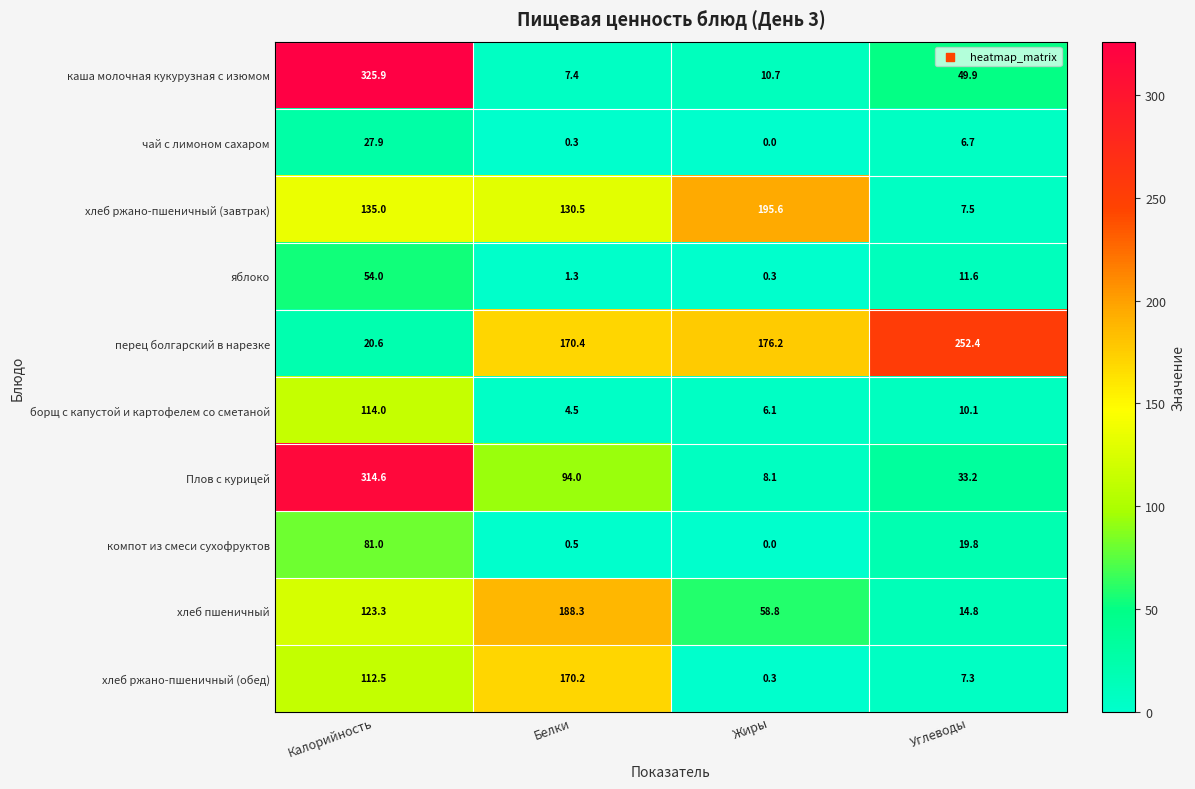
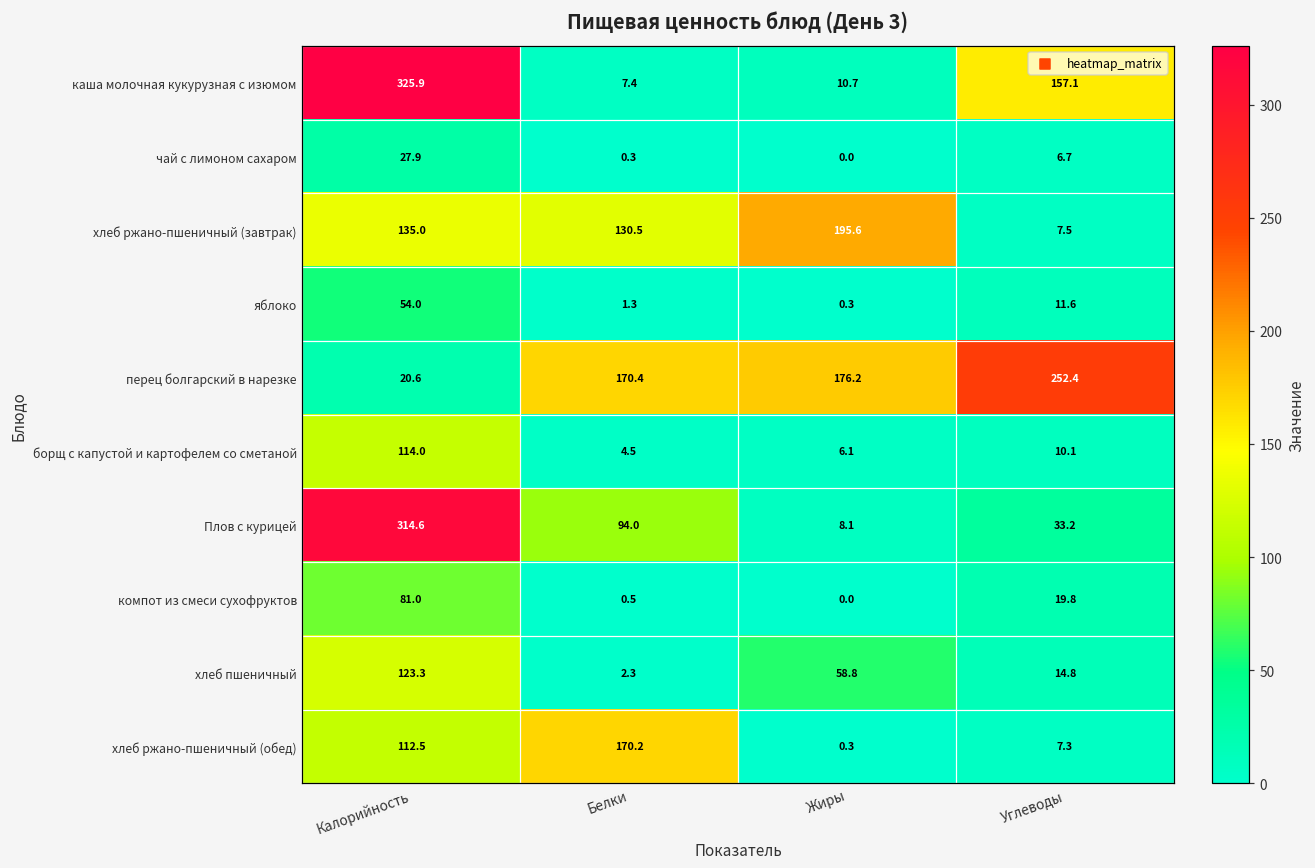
  {
    "каша молочная кукурузная с изюмом": {
      "Калорийность": 325.9,
      "Белки": 7.4,
      "Жиры": 10.7,
-     "Углеводы": 49.9
+     "Углеводы": 157.1
    },
    "чай с лимоном сахаром": {
      "Калорийность": 27.9,
      "Белки": 0.3,
      "Жиры": 0.0,
      "Углеводы": 6.7
    },
    "хлеб ржано-пшеничный (завтрак)": {
      "Калорийность": 135.0,
      "Белки": 130.5,
      "Жиры": 195.6,
      "Углеводы": 7.5
    },
    "яблоко": {
      "Калорийность": 54.0,
      "Белки": 1.3,
      "Жиры": 0.3,
      "Углеводы": 11.6
    },
    "перец болгарский в нарезке": {
      "Калорийность": 20.6,
      "Белки": 170.4,
      "Жиры": 176.2,
      "Углеводы": 252.4
    },
    "борщ с капустой и картофелем со сметаной": {
      "Калорийность": 114.0,
      "Белки": 4.5,
      "Жиры": 6.1,
      "Углеводы": 10.1
    },
    "Плов с курицей": {
      "Калорийность": 314.6,
      "Белки": 94.0,
      "Жиры": 8.1,
      "Углеводы": 33.2
    },
    "компот из смеси сухофруктов": {
      "Калорийность": 81.0,
      "Белки": 0.5,
      "Жиры": 0.0,
      "Углеводы": 19.8
    },
    "хлеб пшеничный": {
      "Калорийность": 123.3,
-     "Белки": 188.3,
+     "Белки": 2.3,
      "Жиры": 58.8,
      "Углеводы": 14.8
    },
    "хлеб ржано-пшеничный (обед)": {
      "Калорийность": 112.5,
      "Белки": 170.2,
      "Жиры": 0.3,
      "Углеводы": 7.3
    }
  }
